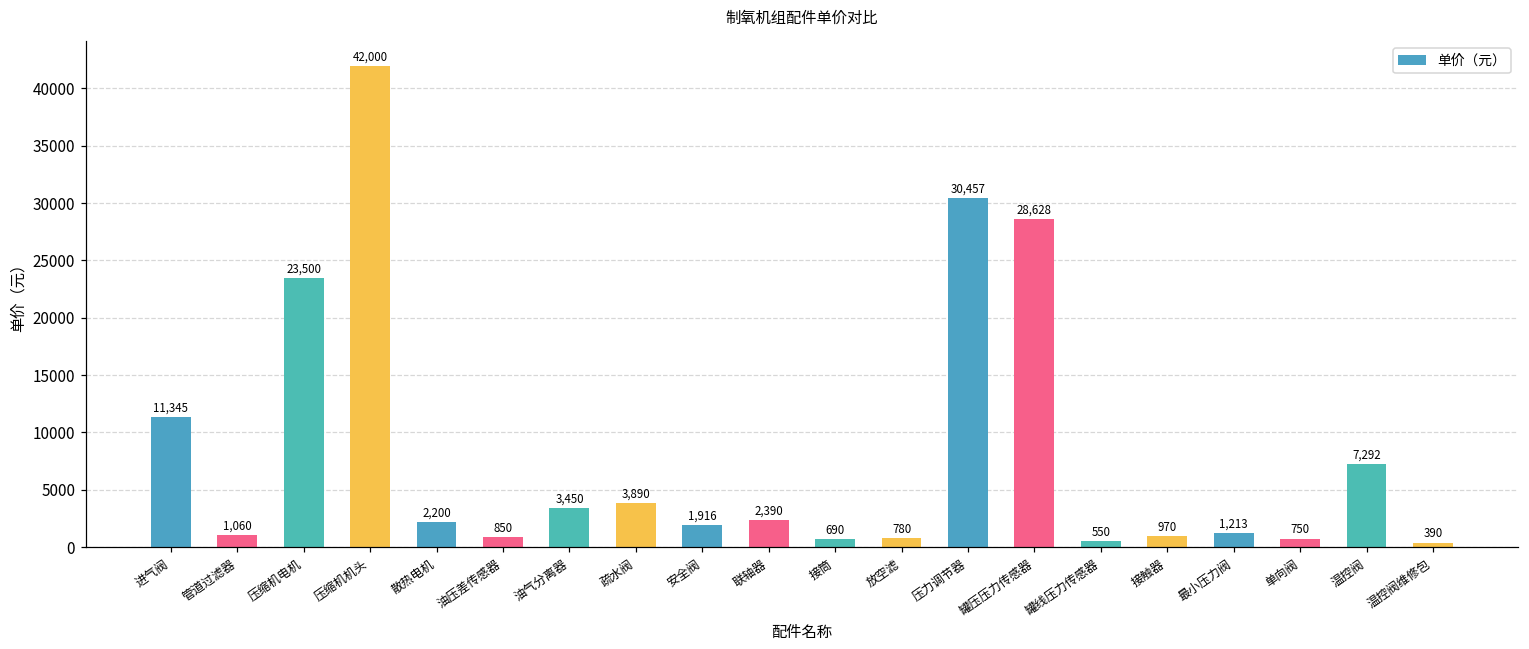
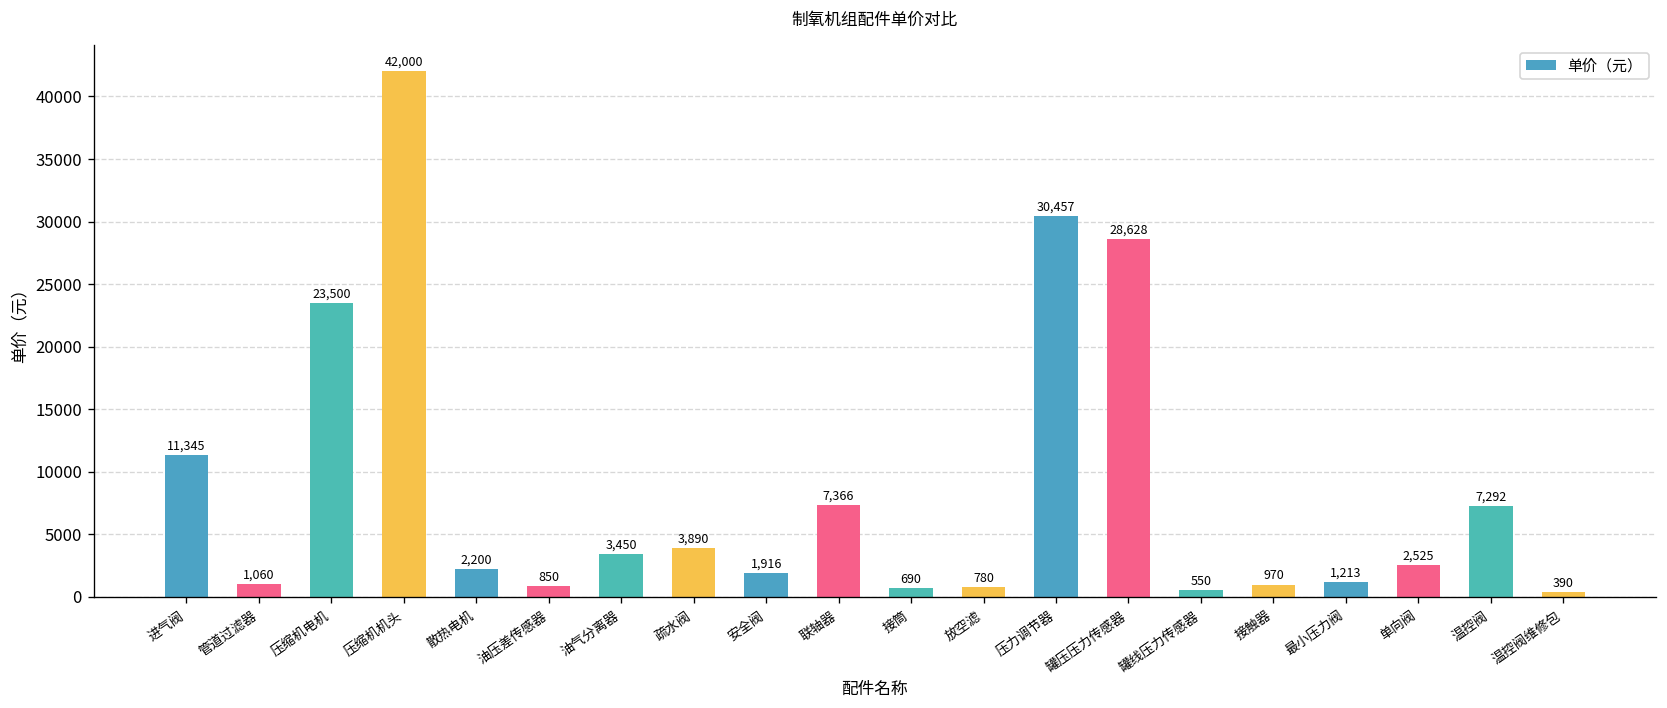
  {
    "进气阀": "11,345",
    "管道过滤器": "1,060",
    "压缩机电机": "23,500",
    "压缩机机头": "42,000",
    "散热电机": "2,200",
    "油压差传感器": "850",
    "油气分离器": "3,450",
    "疏水阀": "3,890",
    "安全阀": "1,916",
-   "联轴器": "2,390",
+   "联轴器": "7,366",
    "接筒": "690",
    "放空滤": "780",
    "压力调节器": "30,457",
    "罐压压力传感器": "28,628",
    "罐线压力传感器": "550",
    "接触器": "970",
    "最小压力阀": "1,213",
-   "单向阀": "750",
+   "单向阀": "2,525",
    "温控阀": "7,292",
    "温控阀维修包": "390"
  }
